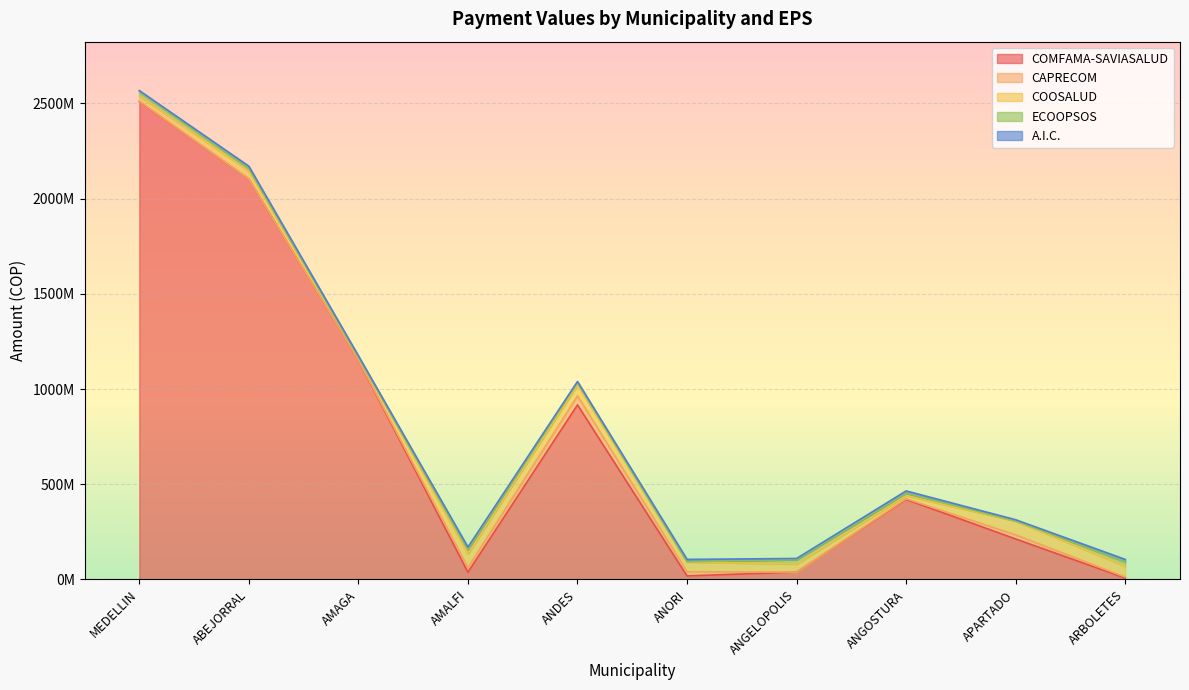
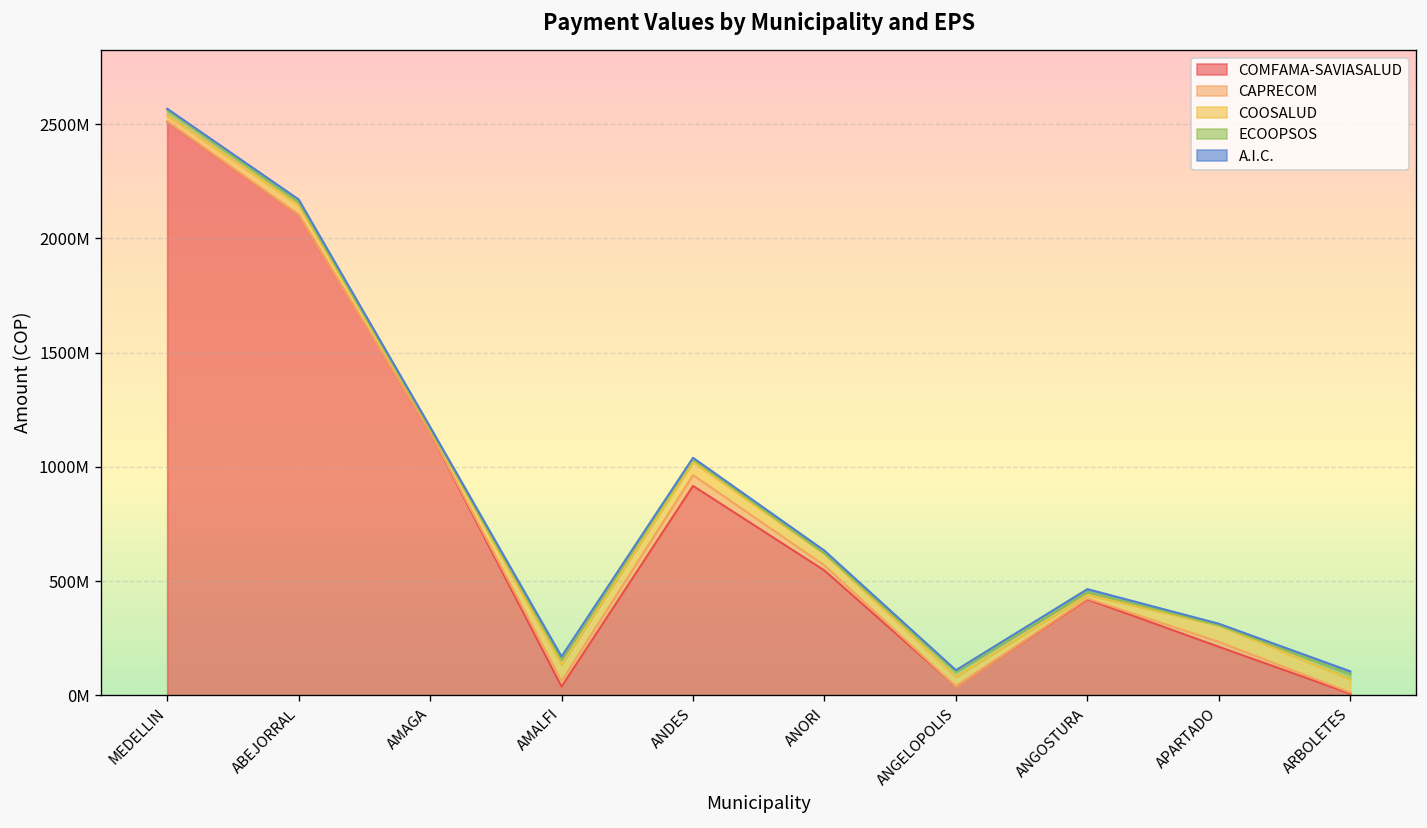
  {
    "COMFAMA-SAVIASALUD": {
      "AMALFI": 40000000,
      "ANDES": 920000000,
-     "ANORI": 20000000,
+     "ANORI": 550000000,
      "APARTADO": 210000000
    }
  }
